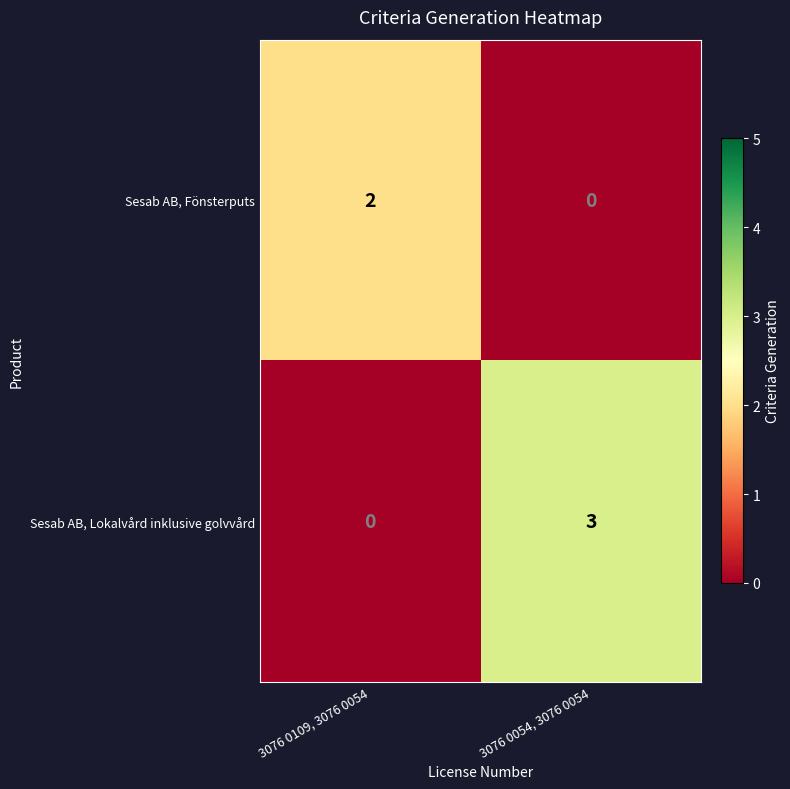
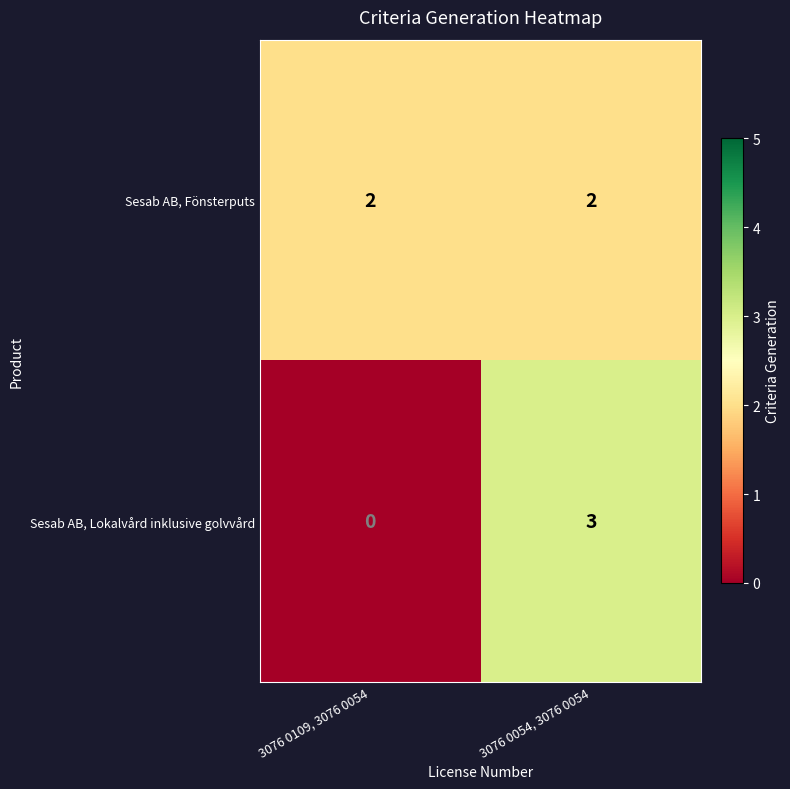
  {
    "Sesab AB, Fönsterputs": {
      "3076 0109, 3076 0054": 2,
-     "3076 0054, 3076 0054": 0
+     "3076 0054, 3076 0054": 2
    },
    "Sesab AB, Lokalvård inklusive golvvård": {
      "3076 0109, 3076 0054": 0,
      "3076 0054, 3076 0054": 3
    }
  }
